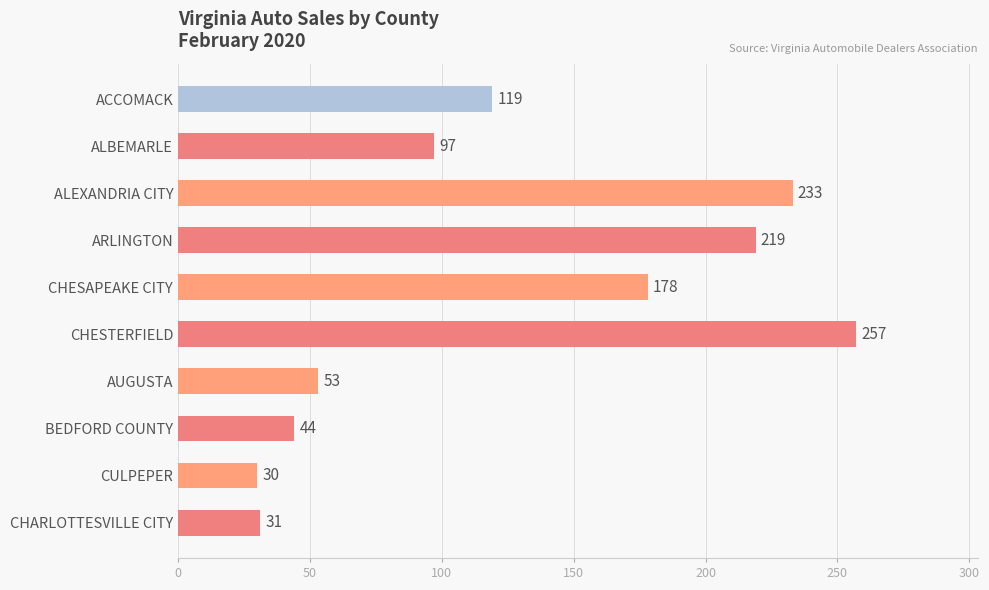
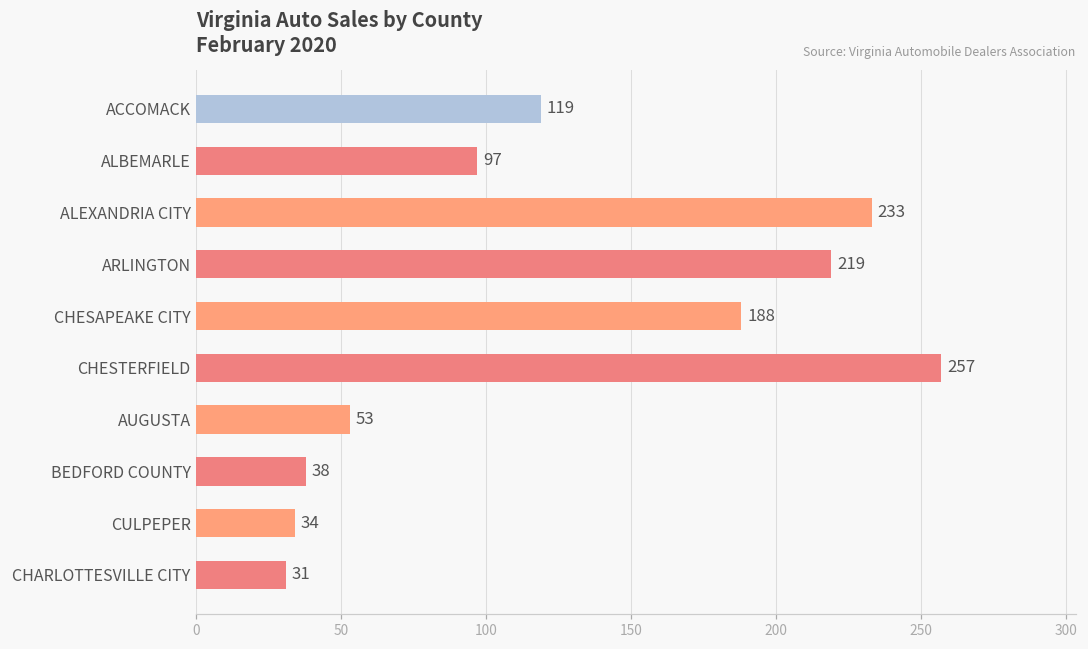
  {
    "ACCOMACK": 119,
    "ALBEMARLE": 97,
    "ALEXANDRIA CITY": 233,
    "ARLINGTON": 219,
-   "CHESAPEAKE CITY": 178,
+   "CHESAPEAKE CITY": 188,
    "CHESTERFIELD": 257,
    "AUGUSTA": 53,
-   "BEDFORD COUNTY": 44,
-   "CULPEPER": 30,
+   "BEDFORD COUNTY": 38,
+   "CULPEPER": 34,
    "CHARLOTTESVILLE CITY": 31
  }
